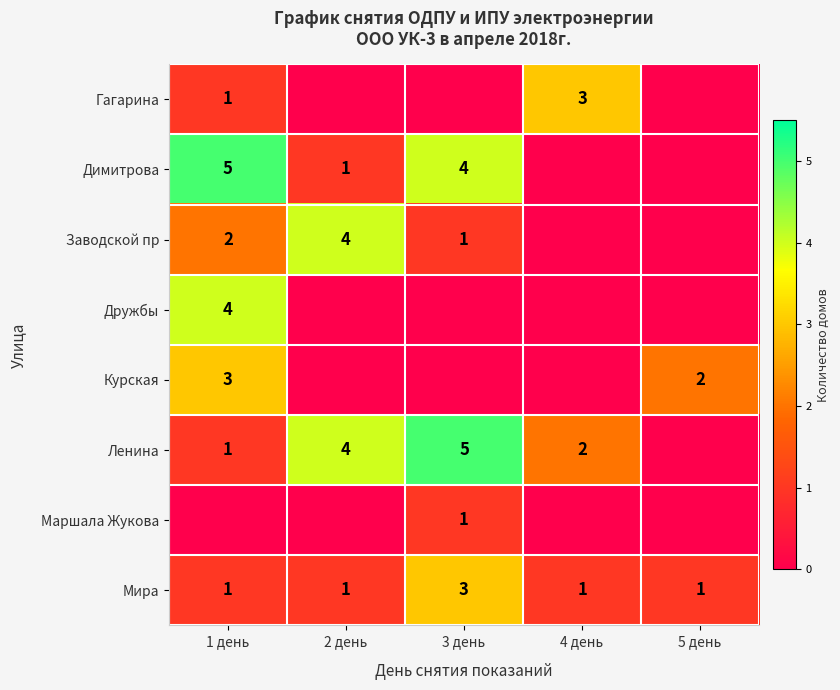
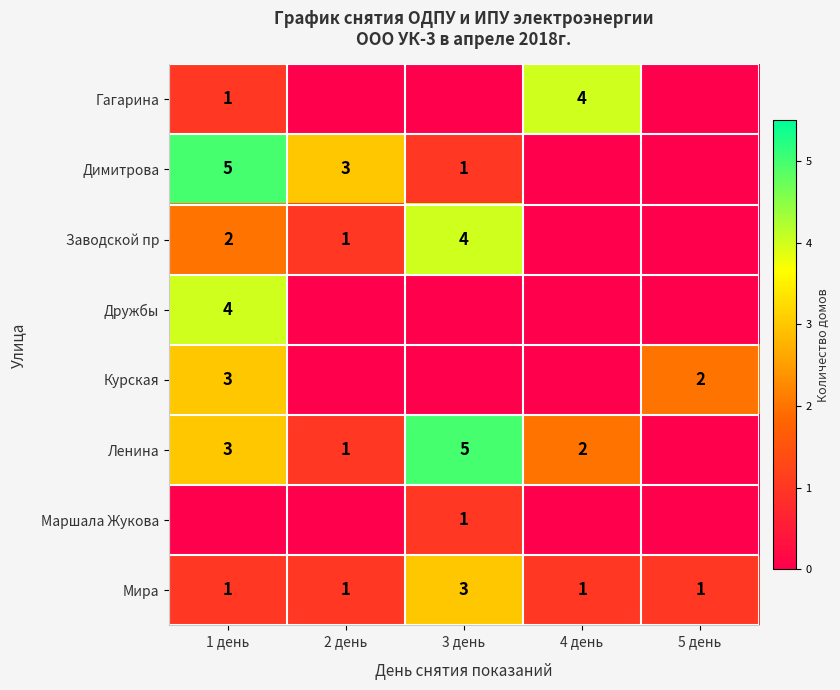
  {
    "Гагарина": {
      "1 день": 1,
-     "4 день": 3
+     "4 день": 4
    },
    "Димитрова": {
      "1 день": 5,
-     "2 день": 1,
-     "3 день": 4
+     "2 день": 3,
+     "3 день": 1
    },
    "Заводской пр": {
      "1 день": 2,
-     "2 день": 4,
-     "3 день": 1
+     "2 день": 1,
+     "3 день": 4
    },
    "Дружбы": {
      "1 день": 4
    },
    "Курская": {
      "1 день": 3,
      "5 день": 2
    },
    "Ленина": {
-     "1 день": 1,
-     "2 день": 4,
+     "1 день": 3,
+     "2 день": 1,
      "3 день": 5,
      "4 день": 2
    },
    "Маршала Жукова": {
      "3 день": 1
    },
    "Мира": {
      "1 день": 1,
      "2 день": 1,
      "3 день": 3,
      "4 день": 1,
      "5 день": 1
    }
  }
